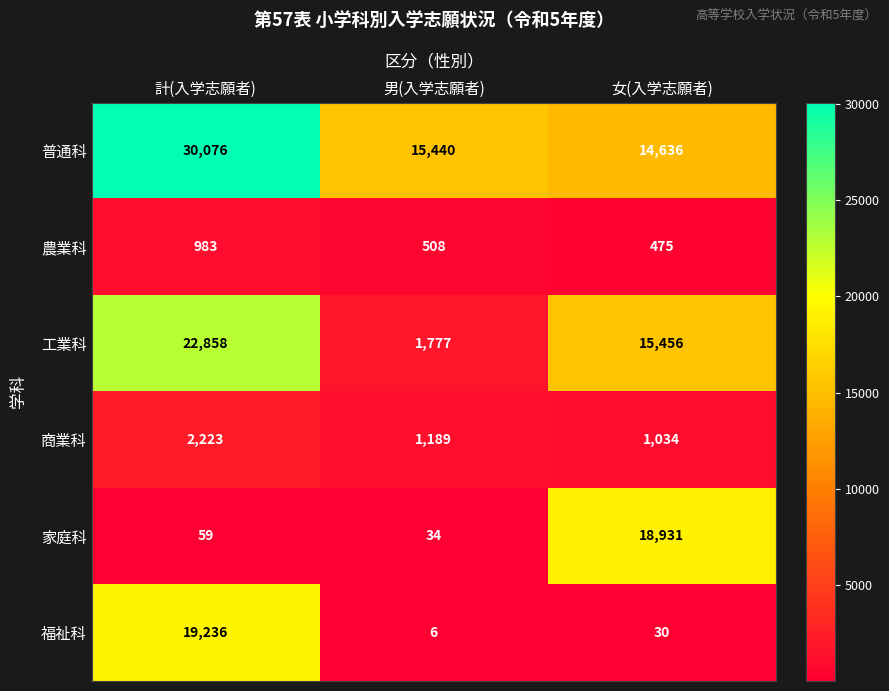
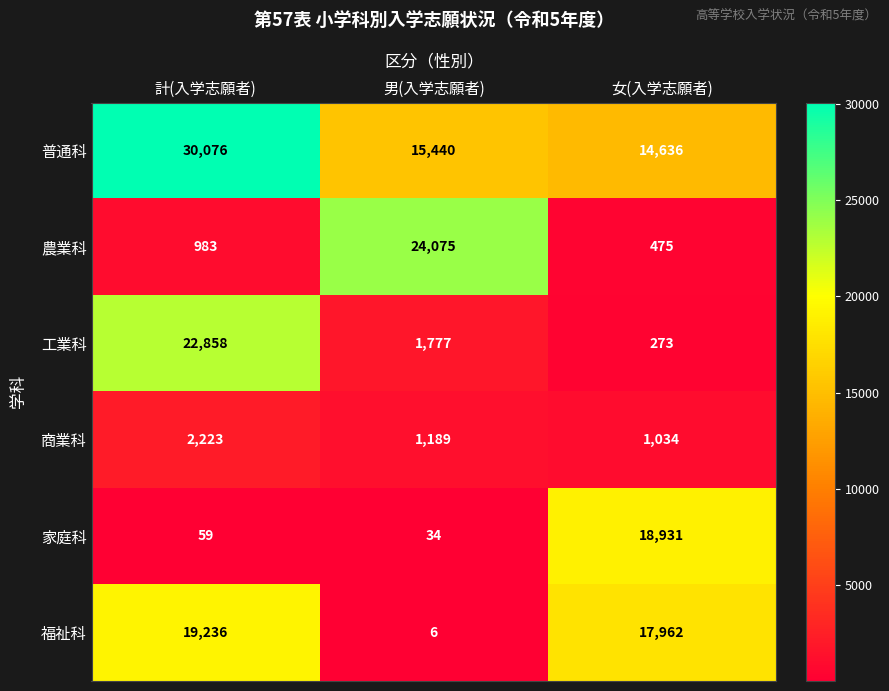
  {
    "普通科": {
      "計(入学志願者)": "30,076",
      "男(入学志願者)": "15,440",
      "女(入学志願者)": "14,636"
    },
    "農業科": {
      "計(入学志願者)": "983",
-     "男(入学志願者)": "508",
+     "男(入学志願者)": "24,075",
      "女(入学志願者)": "475"
    },
    "工業科": {
      "計(入学志願者)": "22,858",
      "男(入学志願者)": "1,777",
-     "女(入学志願者)": "15,456"
+     "女(入学志願者)": "273"
    },
    "商業科": {
      "計(入学志願者)": "2,223",
      "男(入学志願者)": "1,189",
      "女(入学志願者)": "1,034"
    },
    "家庭科": {
      "計(入学志願者)": "59",
      "男(入学志願者)": "34",
      "女(入学志願者)": "18,931"
    },
    "福祉科": {
      "計(入学志願者)": "19,236",
      "男(入学志願者)": "6",
-     "女(入学志願者)": "30"
+     "女(入学志願者)": "17,962"
    }
  }
